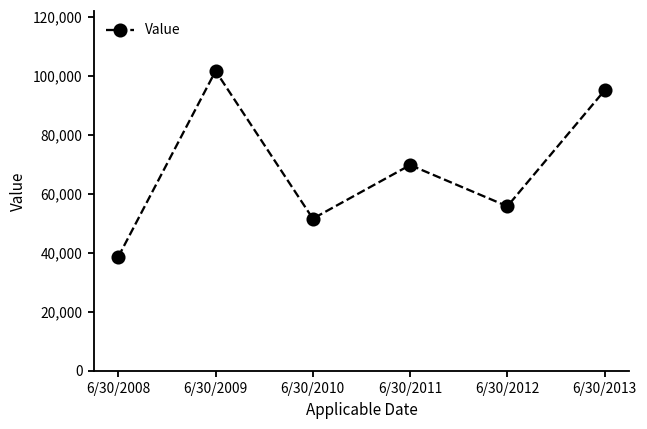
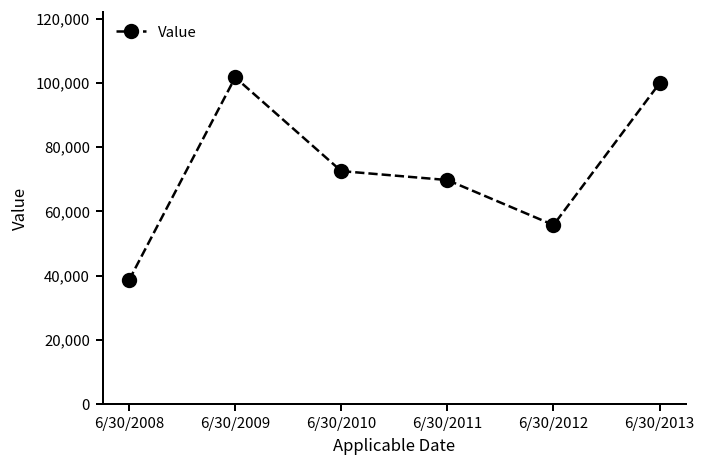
  {
    "6/30/2008": "39,000",
    "6/30/2009": "102,000",
-   "6/30/2010": "52,000",
+   "6/30/2010": "73,000",
    "6/30/2011": "70,000",
    "6/30/2012": "56,000",
-   "6/30/2013": "95,000"
+   "6/30/2013": "100,000"
  }
